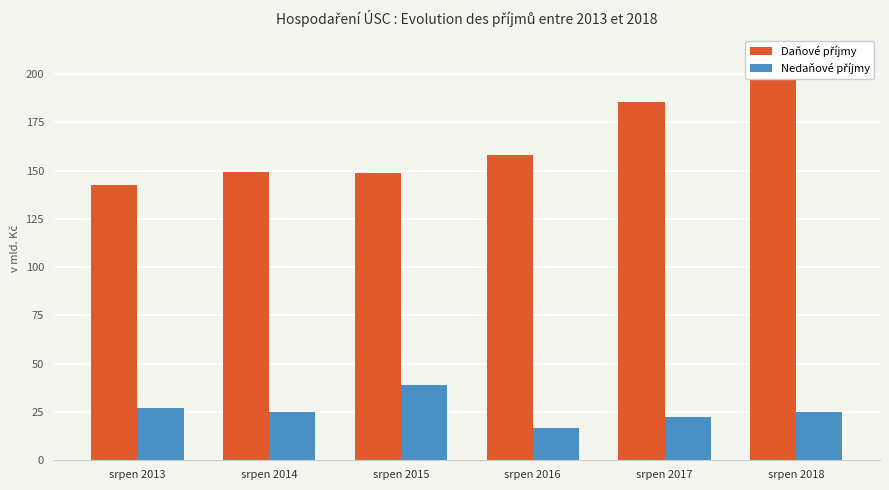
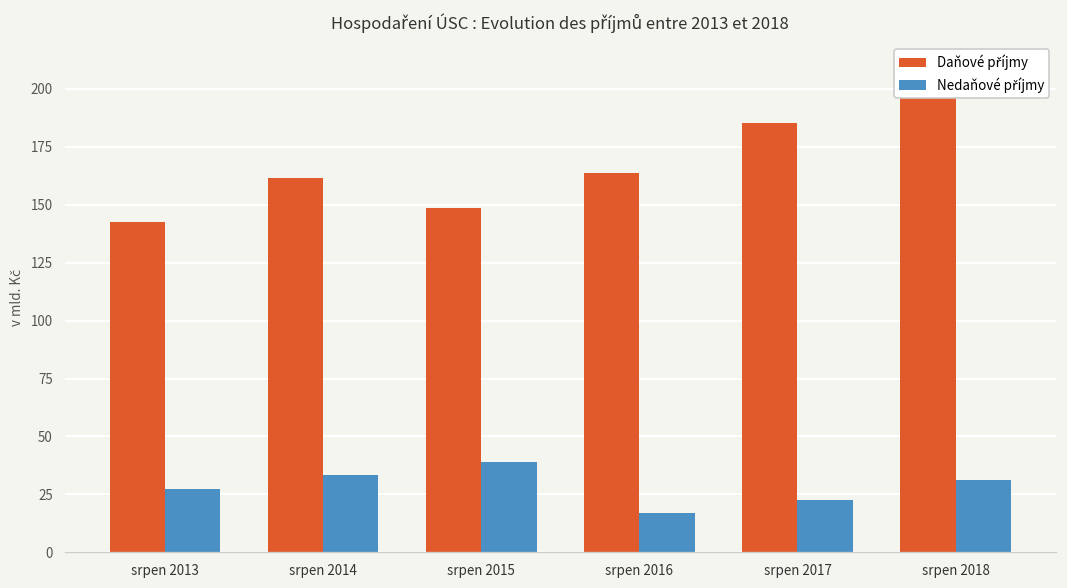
  {
    "Daňové příjmy": {
      "srpen 2013": 142,
-     "srpen 2014": 149,
+     "srpen 2014": 162,
      "srpen 2015": 149,
-     "srpen 2016": 158,
+     "srpen 2016": 164,
      "srpen 2017": 185,
      "srpen 2018": 197
    },
    "Nedaňové příjmy": {
      "srpen 2013": 27,
-     "srpen 2014": 25,
+     "srpen 2014": 33,
      "srpen 2015": 39,
      "srpen 2016": 17,
      "srpen 2017": 22,
-     "srpen 2018": 25
+     "srpen 2018": 31
    }
  }
